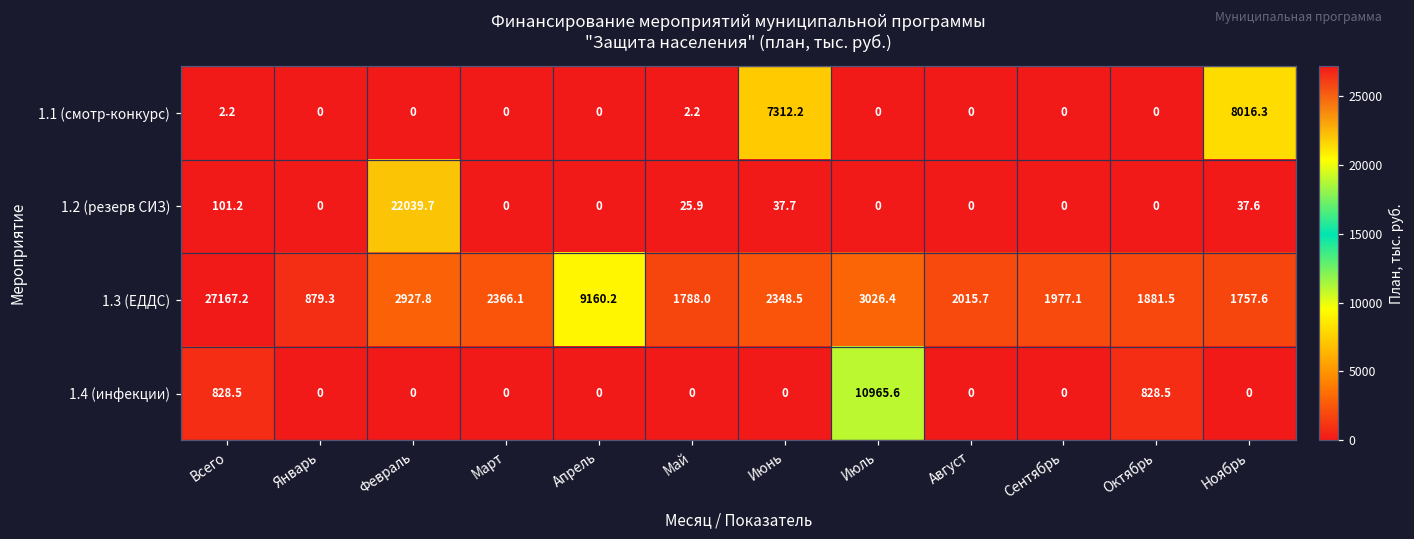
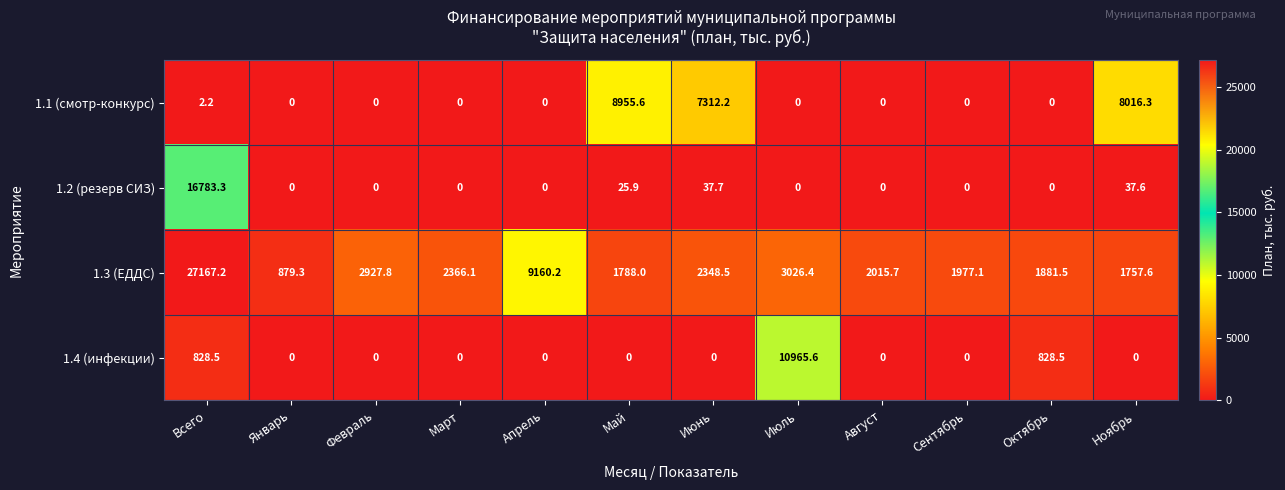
  {
    "1.1 (смотр-конкурс)": {
      "Всего": 2.2,
      "Январь": 0,
      "Февраль": 0,
      "Март": 0,
      "Апрель": 0,
-     "Май": 2.2,
+     "Май": 8955.6,
      "Июнь": 7312.2,
      "Июль": 0,
      "Август": 0,
      "Сентябрь": 0,
      "Октябрь": 0,
      "Ноябрь": 8016.3
    },
    "1.2 (резерв СИЗ)": {
-     "Всего": 101.2,
+     "Всего": 16783.3,
      "Январь": 0,
-     "Февраль": 22039.7,
+     "Февраль": 0,
      "Март": 0,
      "Апрель": 0,
      "Май": 25.9,
      "Июнь": 37.7,
      "Июль": 0,
      "Август": 0,
      "Сентябрь": 0,
      "Октябрь": 0,
      "Ноябрь": 37.6
    },
    "1.3 (ЕДДС)": {
      "Всего": 27167.2,
      "Январь": 879.3,
      "Февраль": 2927.8,
      "Март": 2366.1,
      "Апрель": 9160.2,
      "Май": 1788.0,
      "Июнь": 2348.5,
      "Июль": 3026.4,
      "Август": 2015.7,
      "Сентябрь": 1977.1,
      "Октябрь": 1881.5,
      "Ноябрь": 1757.6
    },
    "1.4 (инфекции)": {
      "Всего": 828.5,
      "Январь": 0,
      "Февраль": 0,
      "Март": 0,
      "Апрель": 0,
      "Май": 0,
      "Июнь": 0,
      "Июль": 10965.6,
      "Август": 0,
      "Сентябрь": 0,
      "Октябрь": 828.5,
      "Ноябрь": 0
    }
  }
